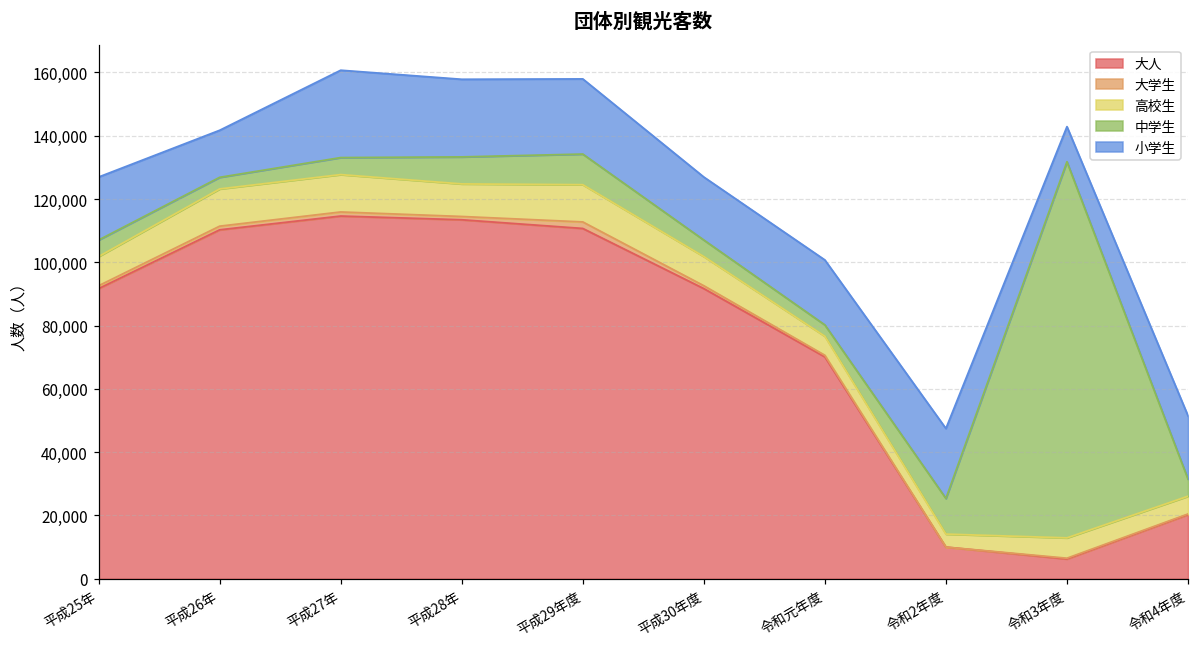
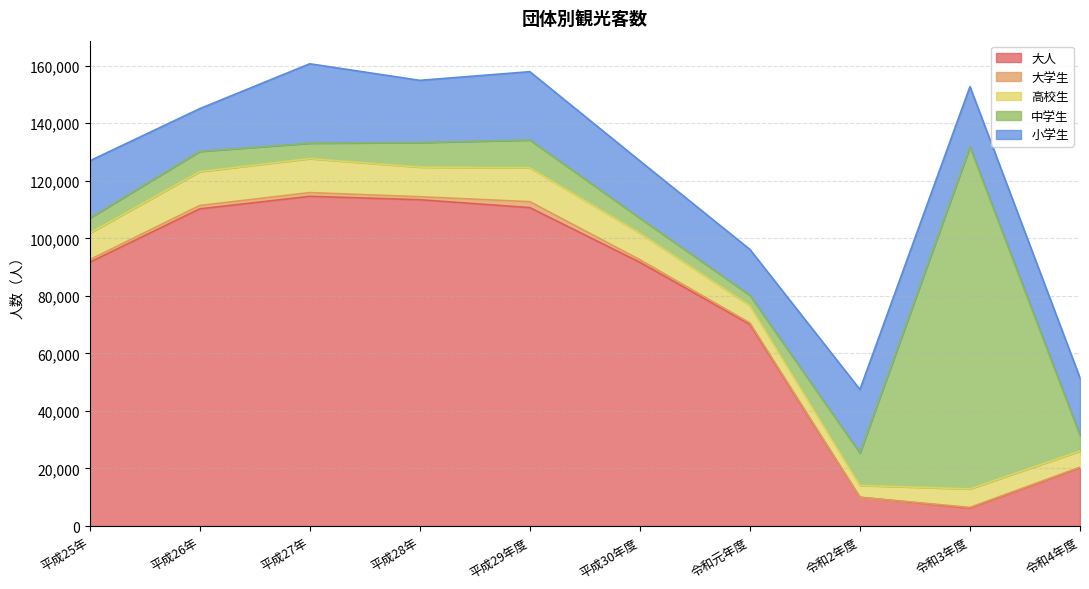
  {
    "大人": {
      "平成25年": "92,000",
      "平成26年": "110,000",
      "平成27年": "115,000",
      "平成28年": "113,000",
      "平成29年度": "111,000",
      "平成30年度": "92,000"
    },
    "中学生": {
      "平成25年": "5,000",
-     "平成26年": "4,000",
+     "平成26年": "7,000",
      "平成27年": "5,000",
      "平成28年": "9,000",
      "平成29年度": "10,000",
      "平成30年度": "5,000",
      "令和元年度": "4,000",
      "令和2年度": "11,000",
      "令和3年度": "119,000",
      "令和4年度": "5,000"
    },
    "小学生": {
      "平成25年": "20,000",
      "平成26年": "15,000",
      "平成27年": "28,000",
-     "平成28年": "25,000",
+     "平成28年": "22,000",
      "平成29年度": "24,000",
      "平成30年度": "20,000",
-     "令和元年度": "21,000",
+     "令和元年度": "16,000",
      "令和2年度": "22,000",
-     "令和3年度": "11,000",
+     "令和3年度": "21,000",
      "令和4年度": "20,000"
    }
  }
